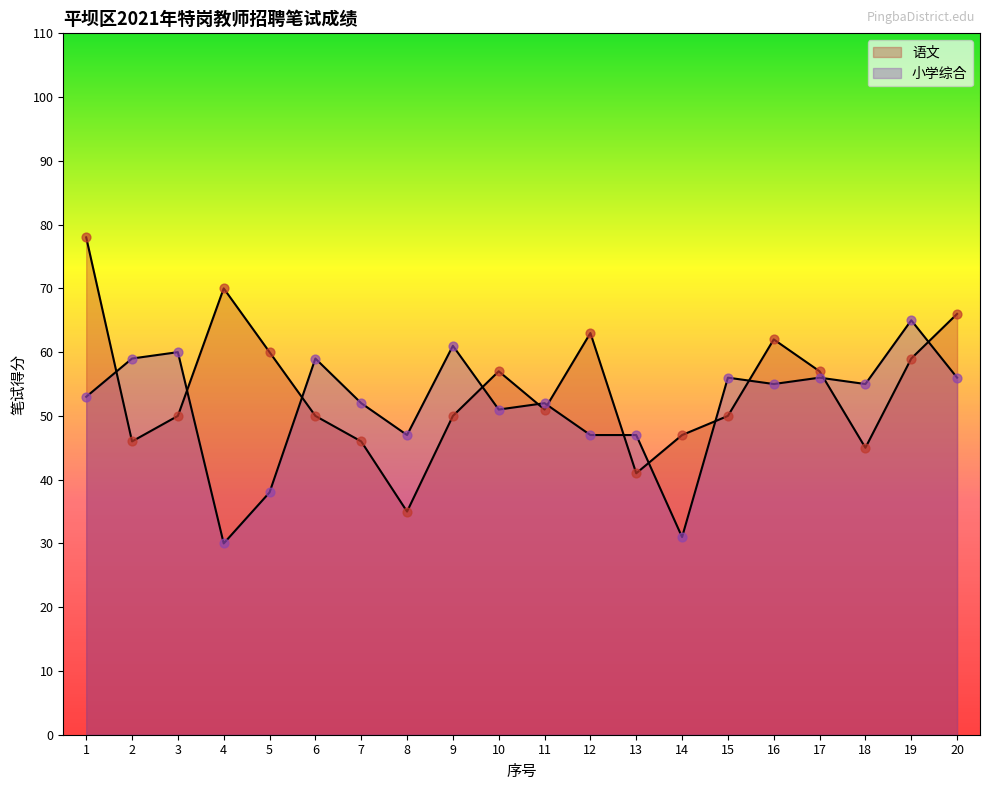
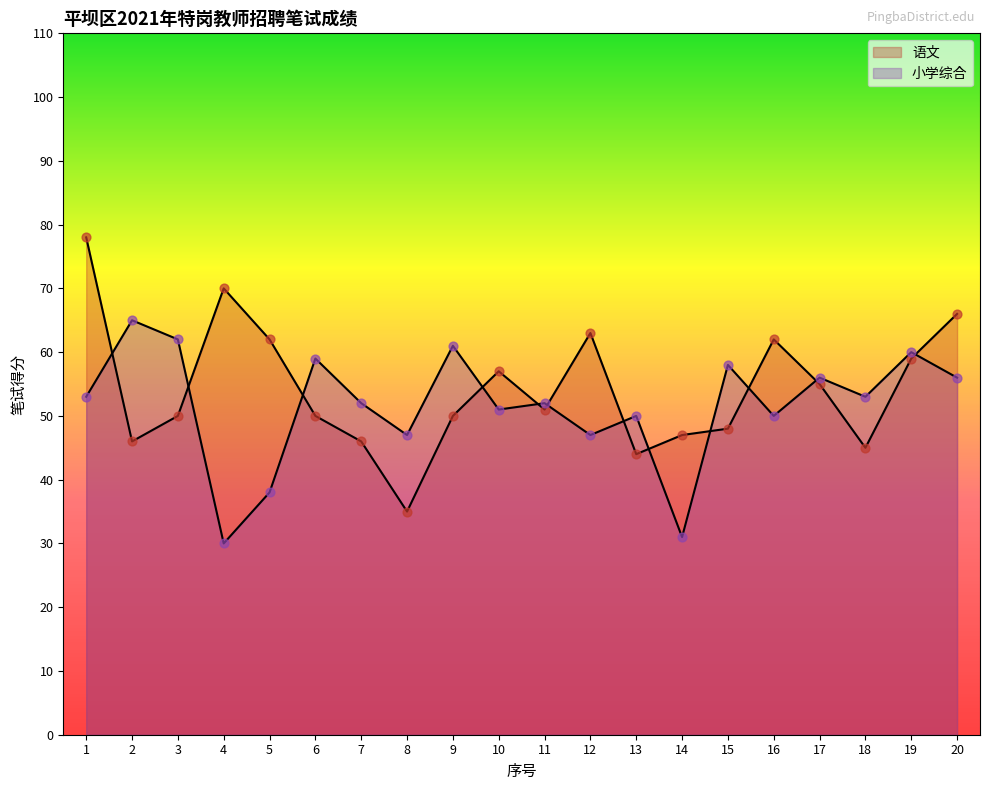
  {
    "语文": {
      "1": 78,
      "2": 46,
      "3": 50,
      "4": 70,
-     "5": 60,
+     "5": 62,
      "6": 50,
      "7": 46,
      "8": 35,
      "9": 50,
      "10": 57,
      "11": 51,
      "12": 63,
-     "13": 41,
+     "13": 44,
      "14": 47,
-     "15": 50,
+     "15": 48,
      "16": 62,
-     "17": 57,
+     "17": 55,
      "18": 45,
      "19": 59,
      "20": 66
    },
    "小学综合": {
      "1": 53,
-     "2": 59,
-     "3": 60,
+     "2": 65,
+     "3": 62,
      "4": 30,
      "5": 38,
      "6": 59,
      "7": 52,
      "8": 47,
      "9": 61,
      "10": 51,
      "11": 52,
      "12": 47,
-     "13": 47,
+     "13": 50,
      "14": 31,
-     "15": 56,
-     "16": 55,
+     "15": 58,
+     "16": 50,
      "17": 56,
-     "18": 55,
-     "19": 65,
+     "18": 53,
+     "19": 60,
      "20": 56
    }
  }
